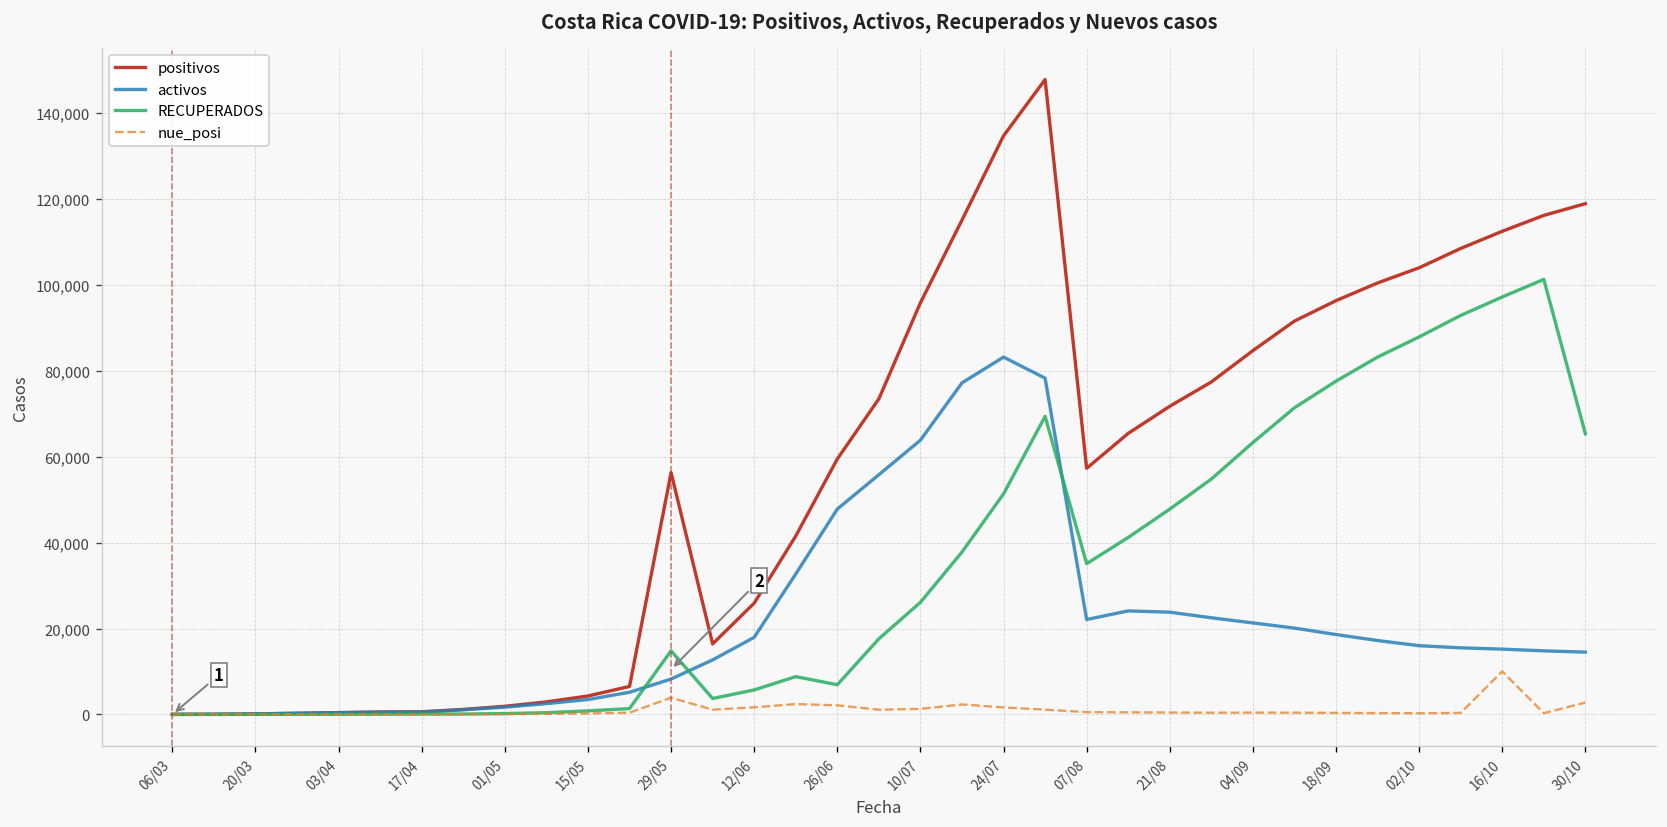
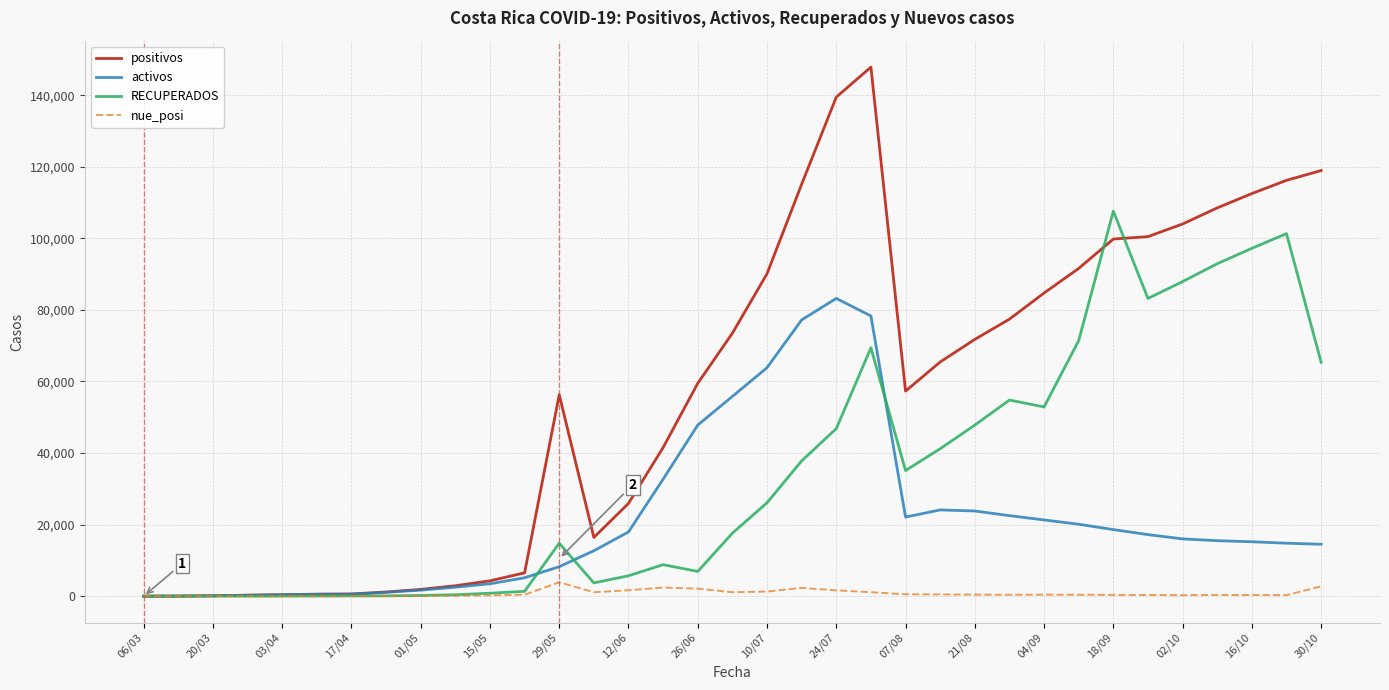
  {
    "positivos": {
      "15/05": "4,000",
      "29/05": "56,000",
      "26/06": "59,000",
-     "10/07": "96,000",
-     "24/07": "135,000",
+     "10/07": "90,000",
+     "24/07": "139,000",
      "07/08": "57,000",
      "21/08": "72,000",
      "04/09": "85,000",
-     "18/09": "96,000",
+     "18/09": "100,000",
      "02/10": "104,000",
      "16/10": "113,000",
      "30/10": "119,000"
    },
    "activos": {
      "15/05": "3,000",
      "29/05": "8,000",
      "26/06": "48,000",
      "10/07": "64,000",
      "24/07": "83,000",
      "07/08": "22,000",
      "21/08": "24,000",
      "04/09": "21,000",
      "18/09": "19,000",
      "02/10": "16,000",
      "16/10": "15,000",
      "30/10": "15,000"
    },
    "RECUPERADOS": {
      "29/05": "15,000",
      "12/06": "6,000",
      "26/06": "7,000",
      "10/07": "26,000",
-     "24/07": "51,000",
+     "24/07": "47,000",
      "07/08": "35,000",
      "21/08": "48,000",
-     "04/09": "63,000",
-     "18/09": "78,000",
+     "04/09": "53,000",
+     "18/09": "108,000",
      "02/10": "88,000",
      "16/10": "97,000",
      "30/10": "65,000"
    },
    "nue_posi": {
      "29/05": "4,000",
      "12/06": "2,000",
      "26/06": "2,000",
      "10/07": "1,000",
      "24/07": "2,000",
      "07/08": "1,000",
      "21/08": "0",
      "04/09": "0",
      "18/09": "0",
      "02/10": "0",
-     "16/10": "10,000",
+     "16/10": "0",
      "30/10": "3,000"
    }
  }
